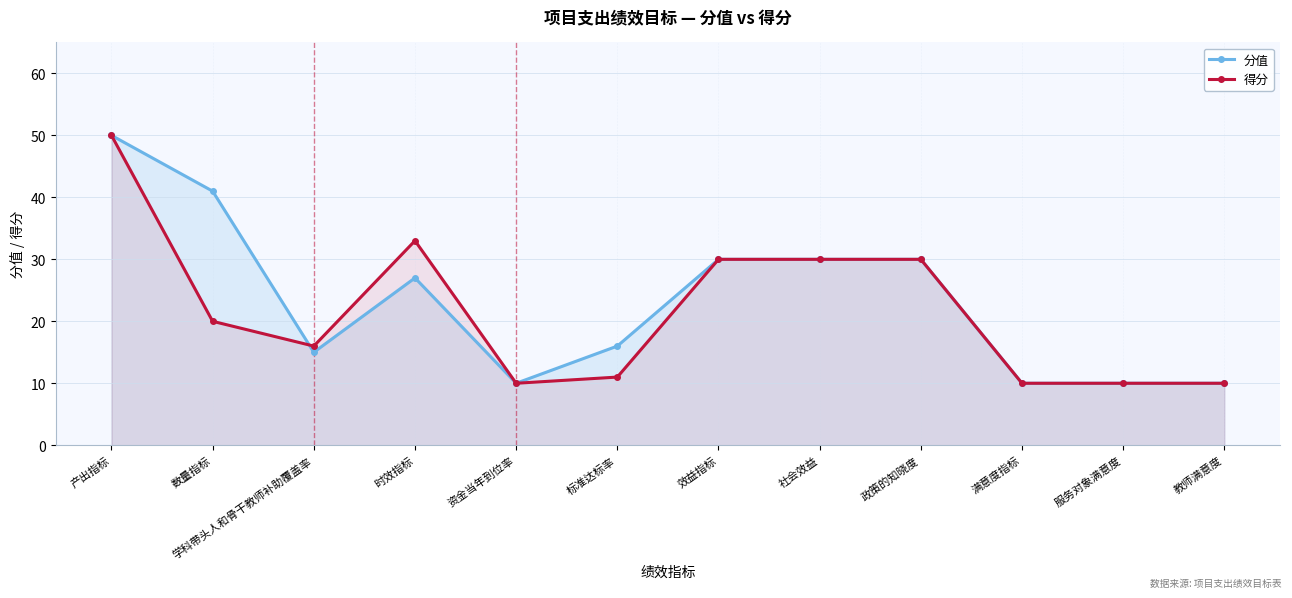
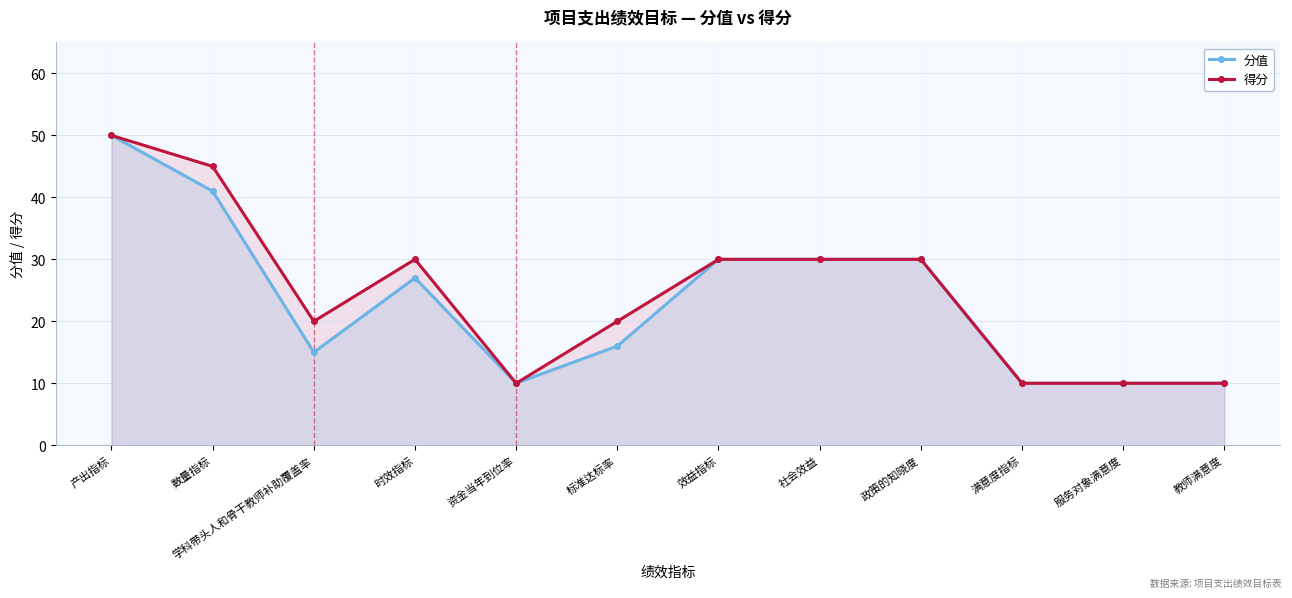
  {
    "分值": {
      "数量指标": 41,
      "学科带头人和骨干教师补助覆盖率": 15,
      "时效指标": 27,
      "标准达标率": 16
    },
    "得分": {
-     "数量指标": 20,
-     "学科带头人和骨干教师补助覆盖率": 16,
-     "时效指标": 33,
-     "标准达标率": 11
+     "数量指标": 45,
+     "学科带头人和骨干教师补助覆盖率": 20,
+     "时效指标": 30,
+     "标准达标率": 20
    }
  }
